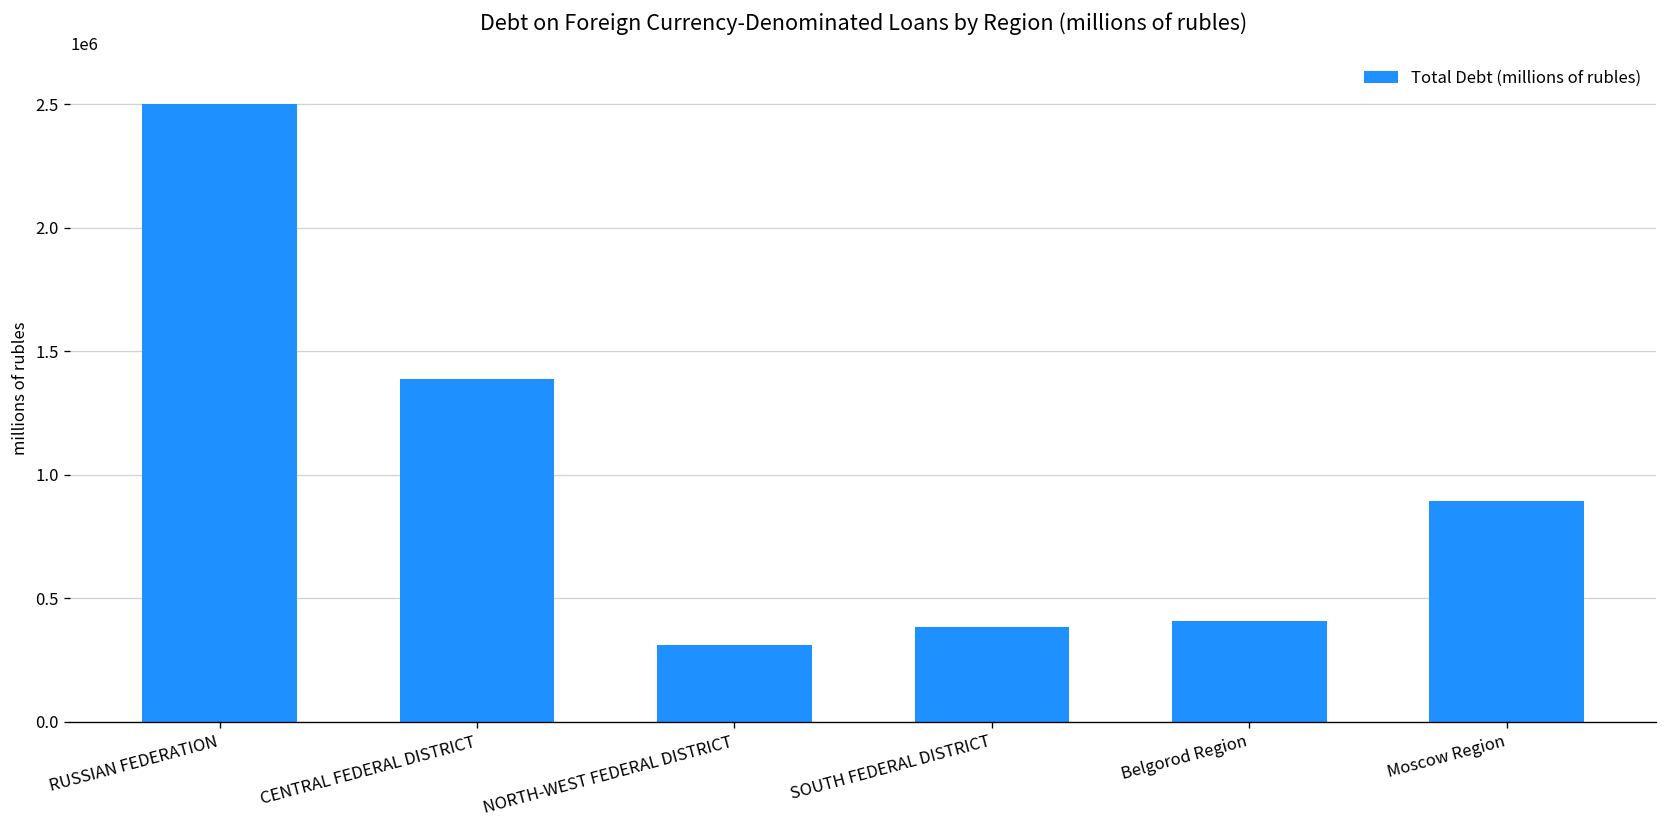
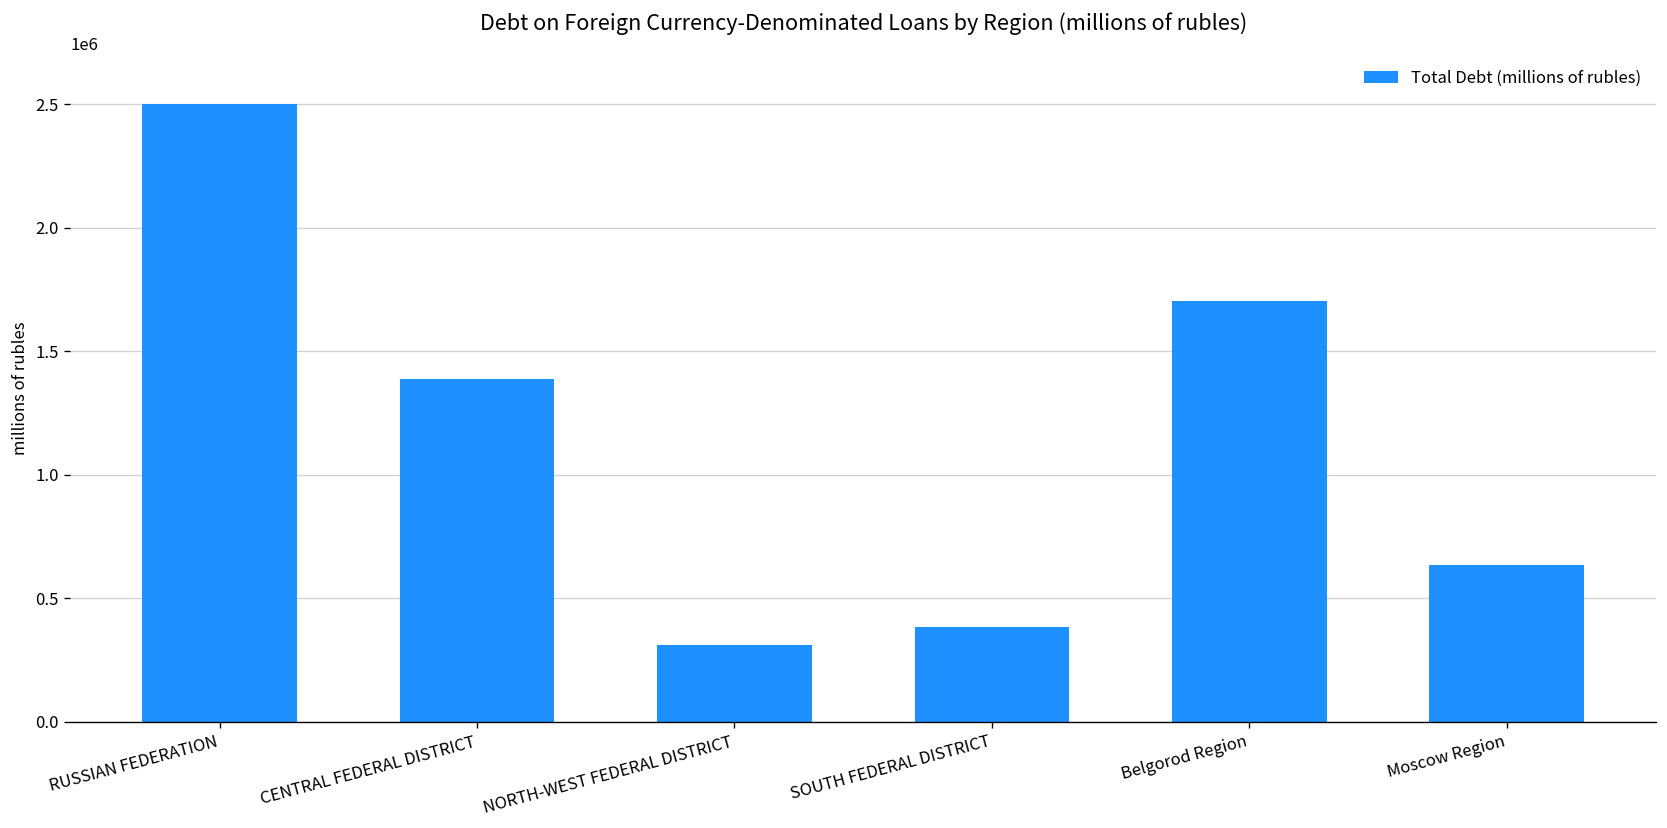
  {
    "RUSSIAN FEDERATION": 2500000,
    "CENTRAL FEDERAL DISTRICT": 1390000,
    "NORTH-WEST FEDERAL DISTRICT": 310000,
    "SOUTH FEDERAL DISTRICT": 390000,
-   "Belgorod Region": 410000,
-   "Moscow Region": 900000
+   "Belgorod Region": 1700000,
+   "Moscow Region": 640000
  }
